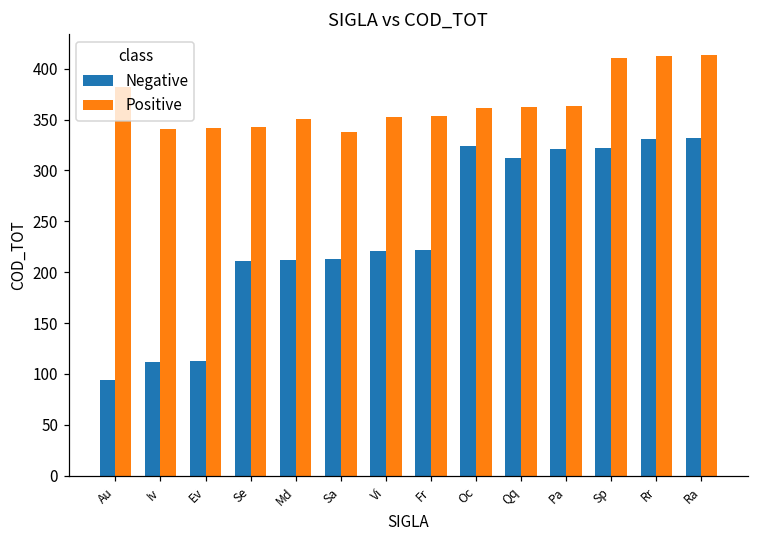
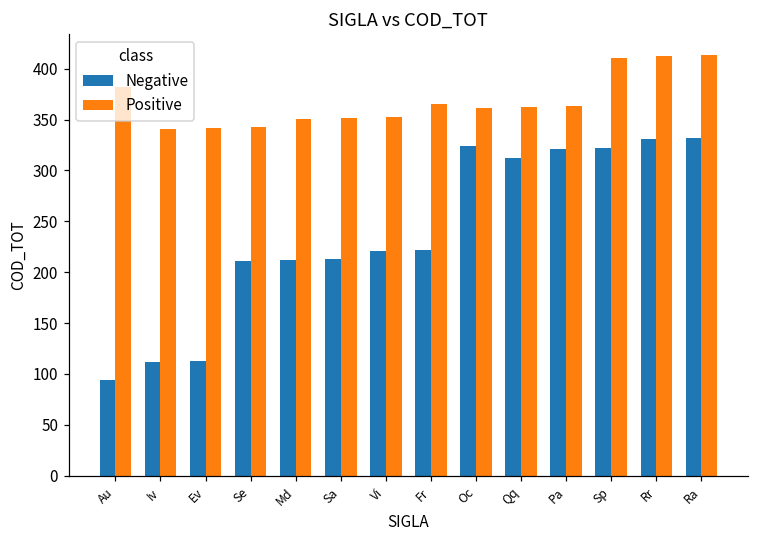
  {
    "Negative": {
      "Au": 90,
      "Iv": 110,
      "Ev": 110,
      "Se": 210,
      "Md": 210,
      "Sa": 210,
      "Vi": 220,
      "Fr": 220,
      "Oc": 320,
      "Qq": 310,
      "Pa": 320,
      "Sp": 320,
      "Rr": 330,
      "Ra": 330
    },
    "Positive": {
      "Iv": 340,
      "Ev": 340,
      "Se": 340,
      "Md": 350,
-     "Sa": 340,
+     "Sa": 350,
      "Vi": 350,
-     "Fr": 350,
+     "Fr": 370,
      "Oc": 360,
      "Qq": 360,
      "Pa": 360,
      "Sp": 410,
      "Rr": 410,
      "Ra": 410
    }
  }
